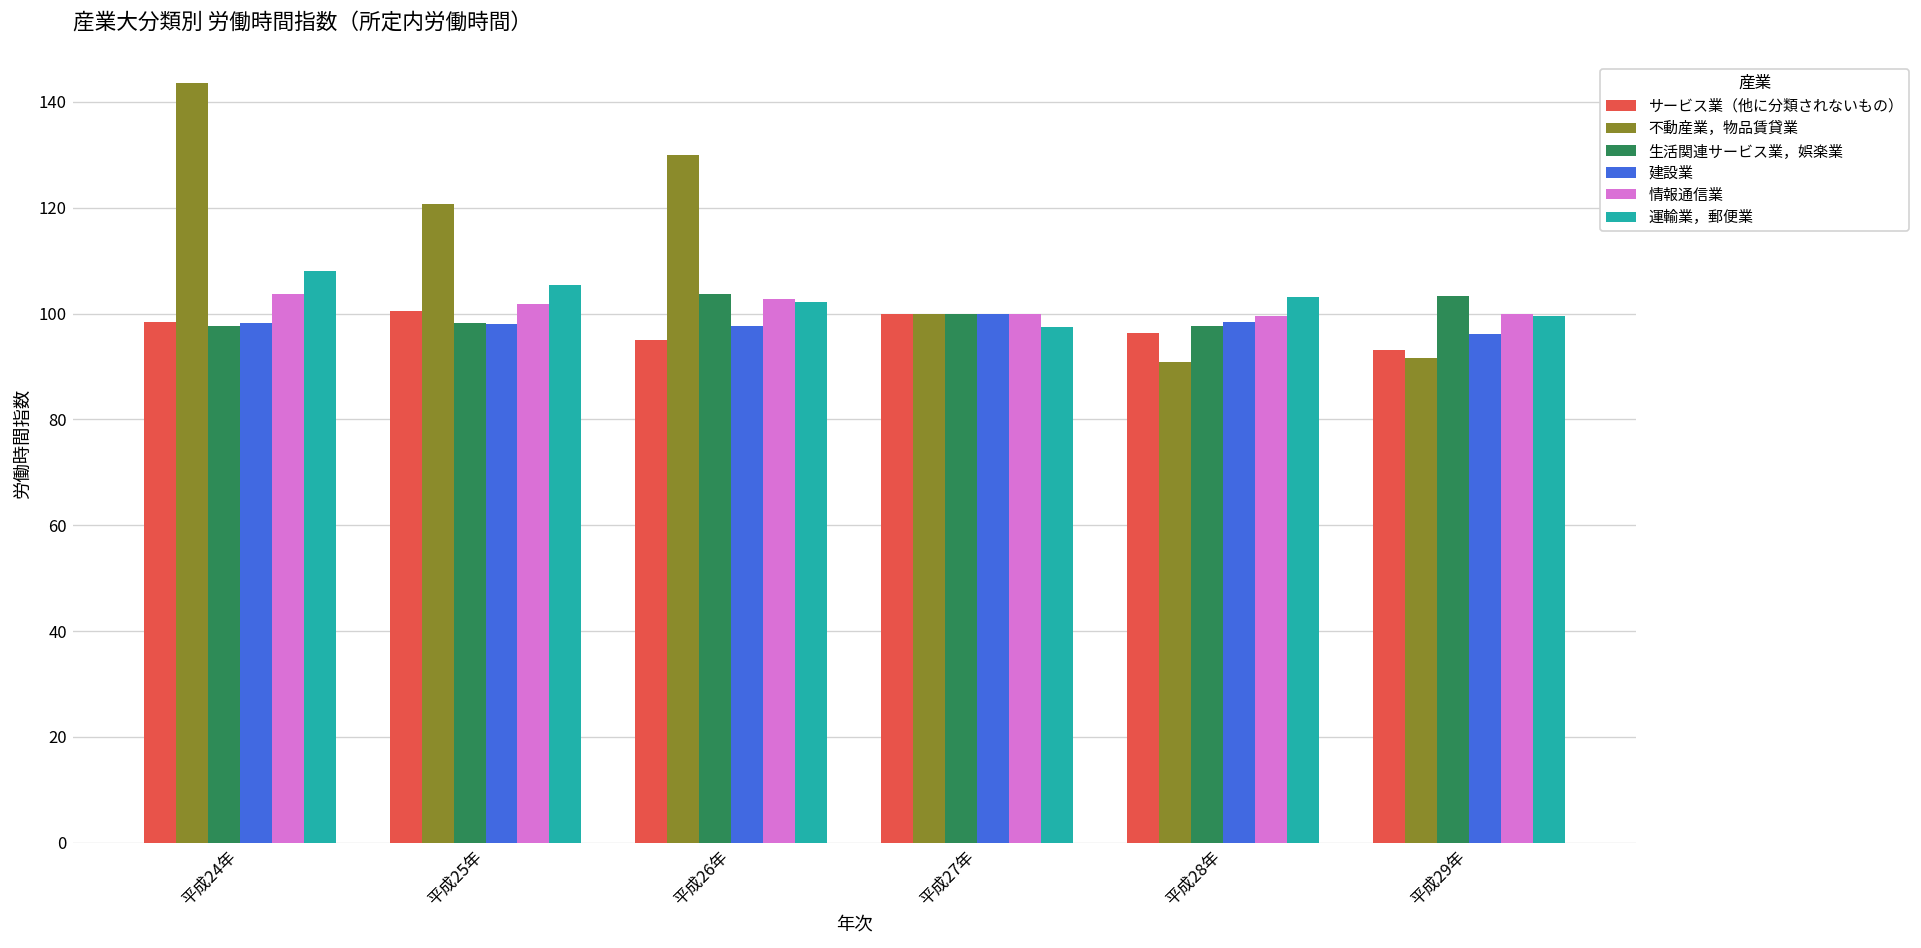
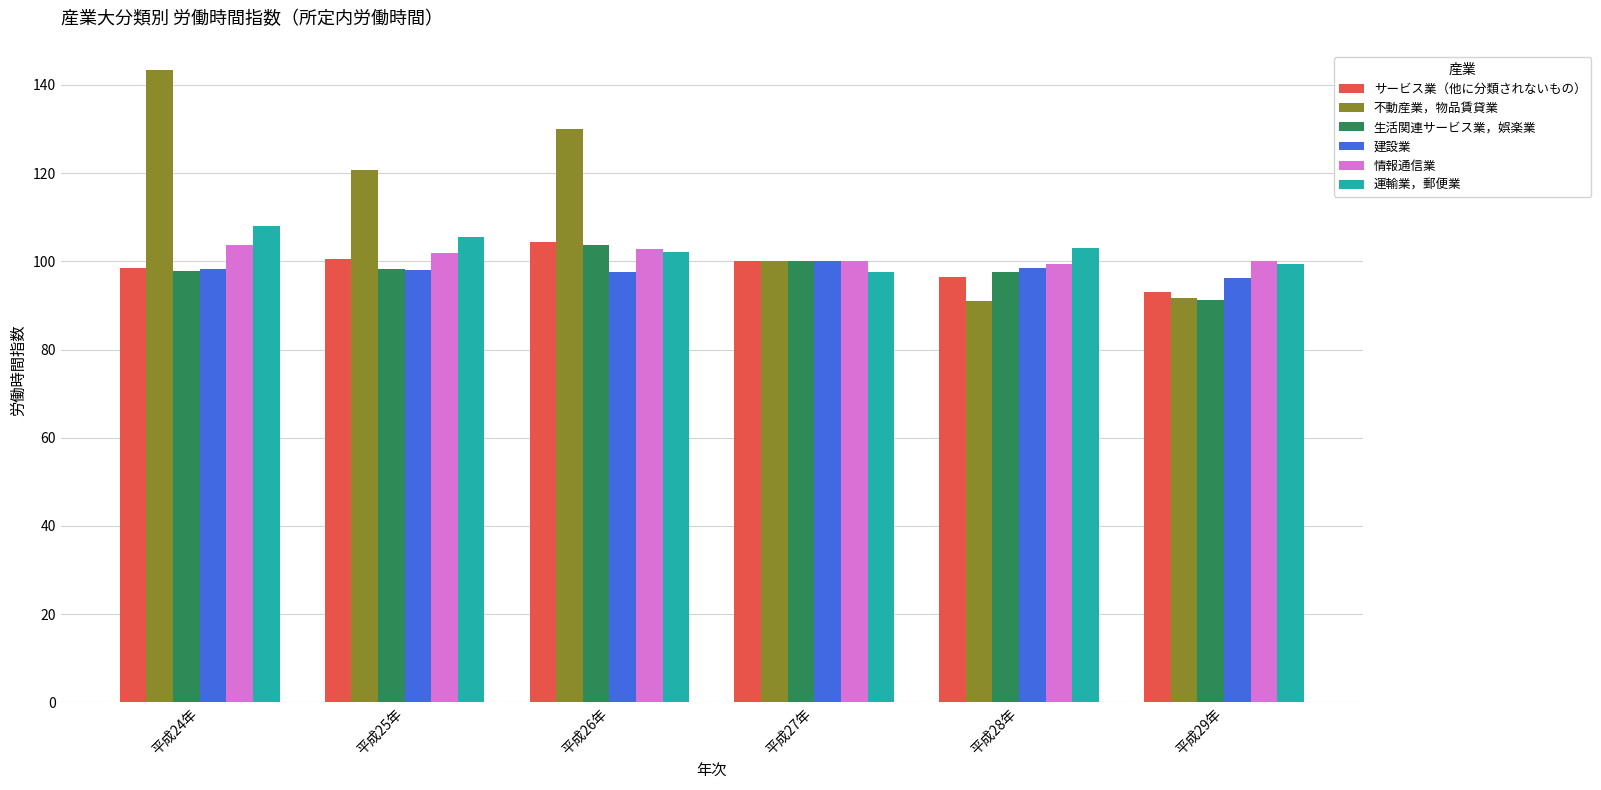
  {
    "サービス業（他に分類されないもの）": {
      "平成24年": 98,
      "平成25年": 101,
-     "平成26年": 95,
+     "平成26年": 104,
      "平成27年": 100,
      "平成28年": 96,
      "平成29年": 93
    },
    "不動産業，物品賃貸業": {
      "平成24年": 144,
      "平成25年": 121,
      "平成26年": 130,
      "平成27年": 100,
      "平成28年": 91,
      "平成29年": 92
    },
    "生活関連サービス業，娯楽業": {
      "平成24年": 98,
      "平成25年": 98,
      "平成26年": 104,
      "平成27年": 100,
      "平成28年": 98,
-     "平成29年": 103
+     "平成29年": 91
    },
    "建設業": {
      "平成24年": 98,
      "平成25年": 98,
      "平成26年": 98,
      "平成27年": 100,
      "平成28年": 98,
      "平成29年": 96
    },
    "情報通信業": {
      "平成24年": 104,
      "平成25年": 102,
      "平成26年": 103,
      "平成27年": 100,
      "平成28年": 100,
      "平成29年": 100
    },
    "運輸業，郵便業": {
      "平成24年": 108,
      "平成25年": 106,
      "平成26年": 102,
      "平成27年": 98,
      "平成28年": 103,
      "平成29年": 100
    }
  }
